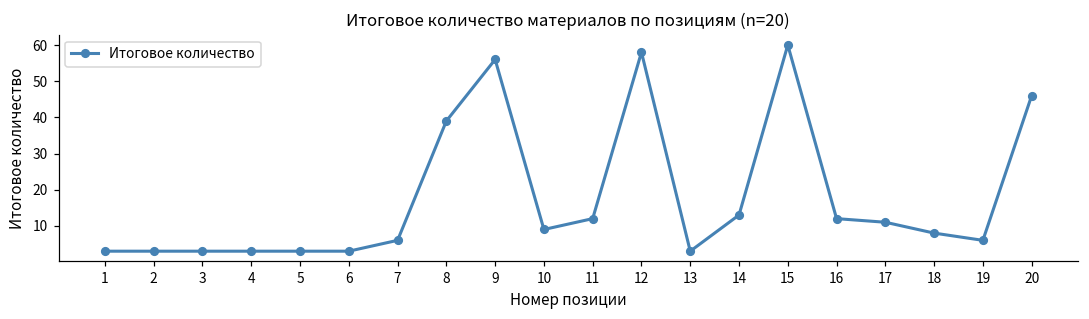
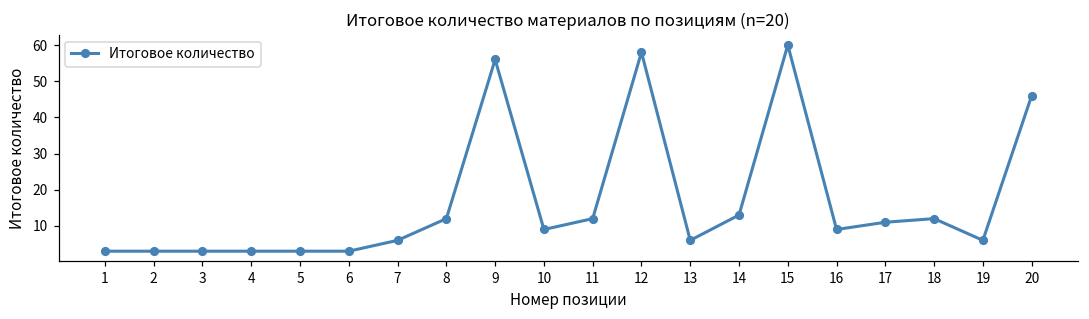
  {
    "1": 3,
    "2": 3,
    "3": 3,
    "4": 3,
    "5": 3,
    "6": 3,
    "7": 6,
-   "8": 39,
+   "8": 12,
    "9": 56,
    "10": 9,
    "11": 12,
    "12": 58,
-   "13": 3,
+   "13": 6,
    "14": 13,
    "15": 60,
-   "16": 12,
+   "16": 9,
    "17": 11,
-   "18": 8,
+   "18": 12,
    "19": 6,
    "20": 46
  }
